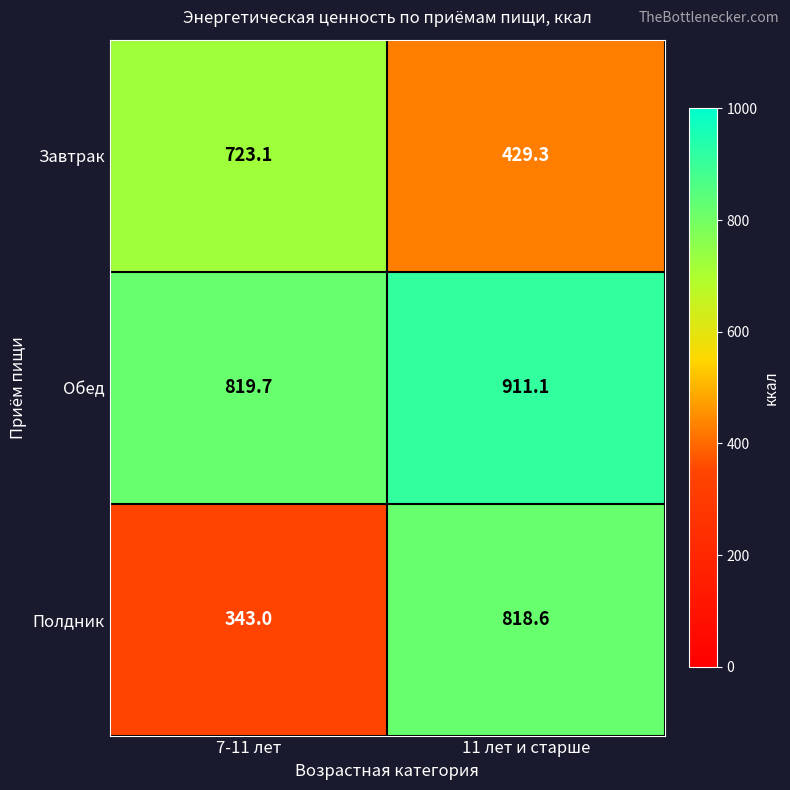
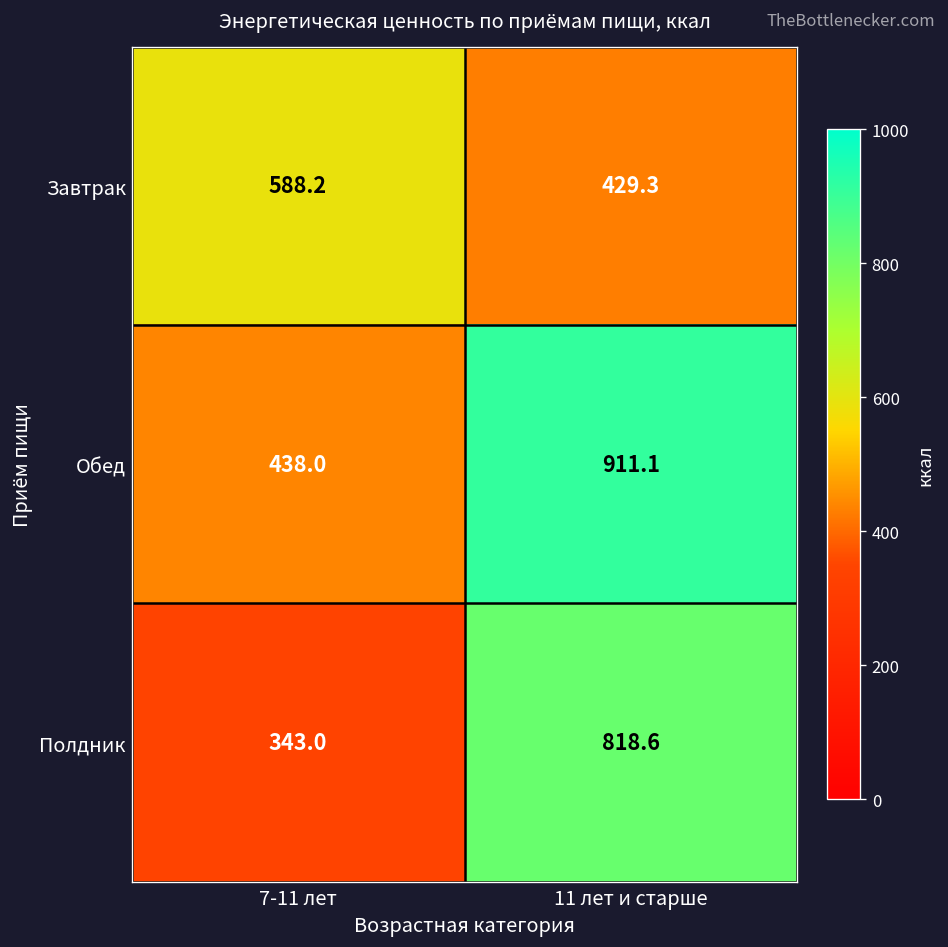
  {
    "Завтрак": {
-     "7-11 лет": 723.1,
+     "7-11 лет": 588.2,
      "11 лет и старше": 429.3
    },
    "Обед": {
-     "7-11 лет": 819.7,
+     "7-11 лет": 438.0,
      "11 лет и старше": 911.1
    },
    "Полдник": {
      "7-11 лет": 343.0,
      "11 лет и старше": 818.6
    }
  }
